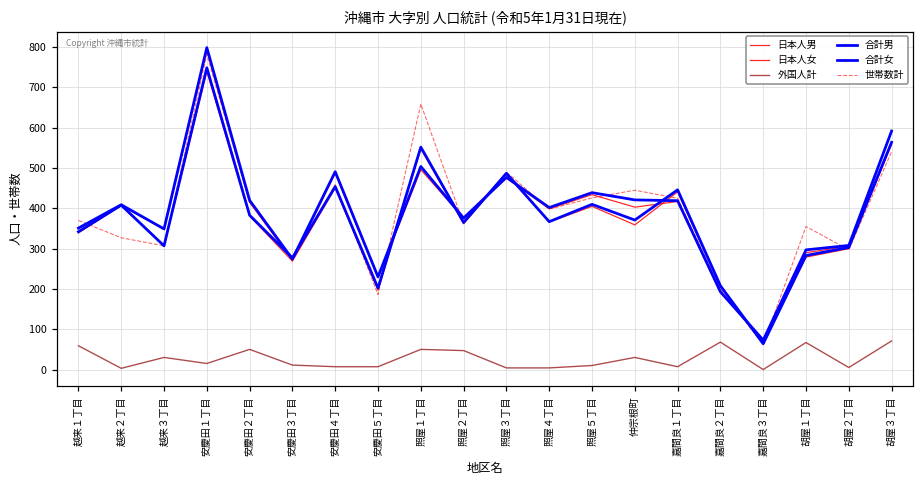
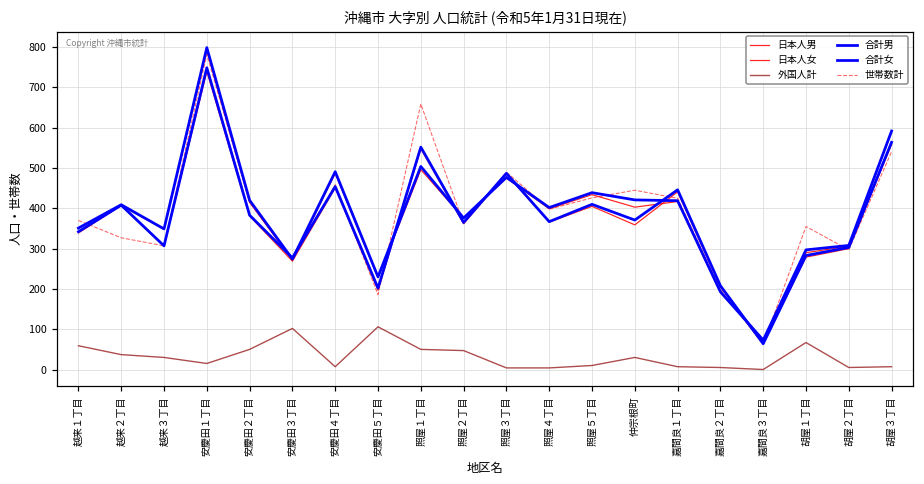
  {
    "外国人計": {
      "越来１丁目": 60,
-     "越来２丁目": 0,
+     "越来２丁目": 40,
      "越来３丁目": 30,
      "安慶田１丁目": 20,
      "安慶田２丁目": 50,
-     "安慶田３丁目": 10,
+     "安慶田３丁目": 100,
      "安慶田４丁目": 10,
-     "安慶田５丁目": 10,
+     "安慶田５丁目": 110,
      "照屋１丁目": 50,
      "照屋２丁目": 50,
      "照屋３丁目": 0,
      "照屋４丁目": 0,
      "照屋５丁目": 10,
      "仲宗根町": 30,
      "嘉間良１丁目": 10,
-     "嘉間良２丁目": 70,
+     "嘉間良２丁目": 10,
      "嘉間良３丁目": 0,
      "胡屋１丁目": 70,
      "胡屋２丁目": 10,
-     "胡屋３丁目": 70
+     "胡屋３丁目": 10
    }
  }
